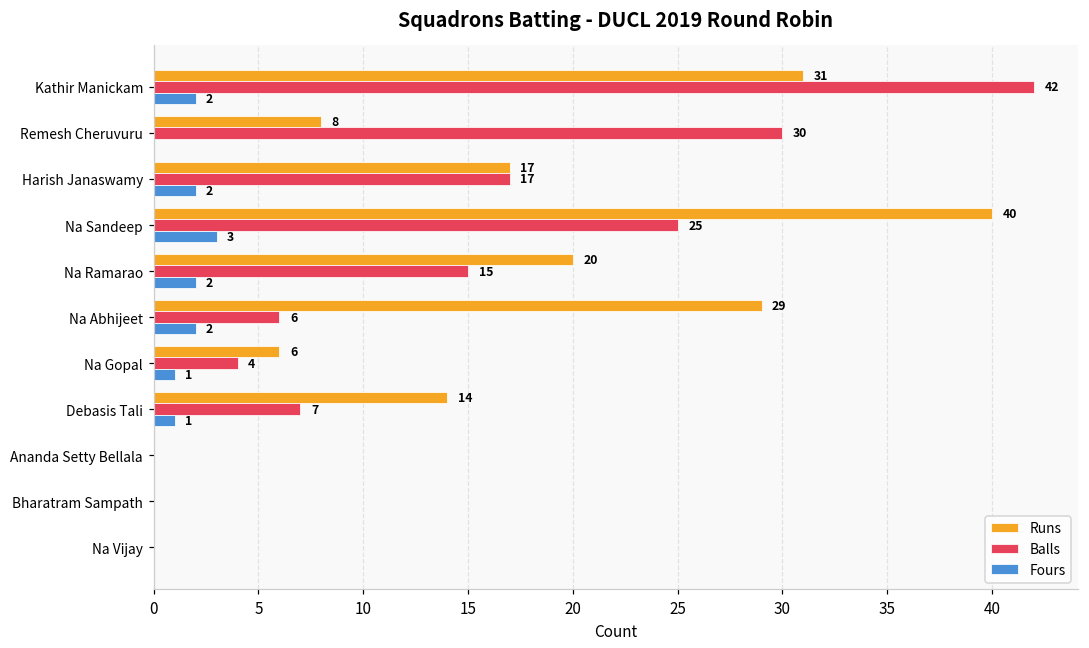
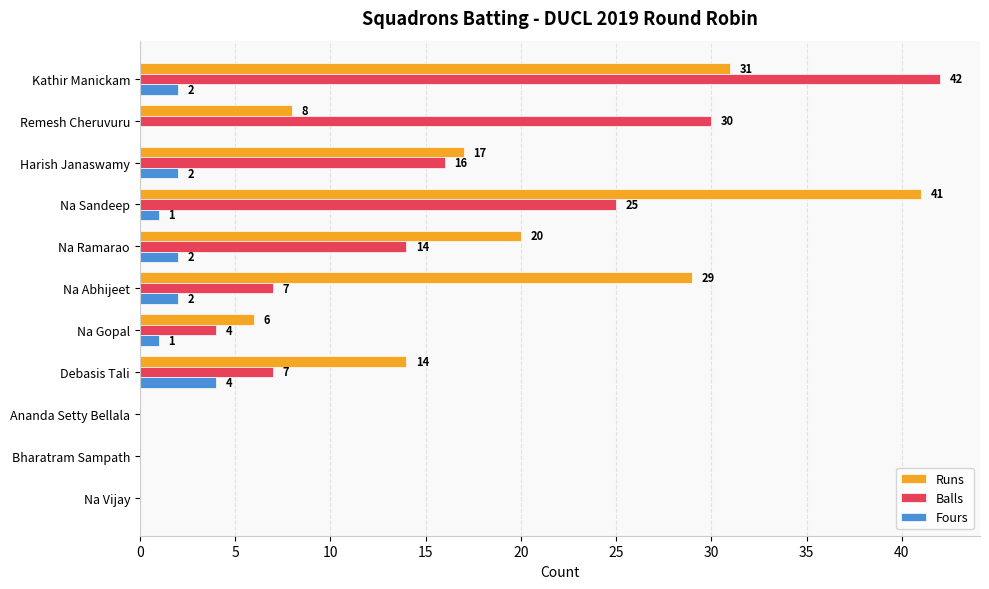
  {
    "Runs": {
      "Kathir Manickam": 31,
      "Remesh Cheruvuru": 8,
      "Harish Janaswamy": 17,
-     "Na Sandeep": 40,
+     "Na Sandeep": 41,
      "Na Ramarao": 20,
      "Na Abhijeet": 29,
      "Na Gopal": 6,
      "Debasis Tali": 14
    },
    "Balls": {
      "Kathir Manickam": 42,
      "Remesh Cheruvuru": 30,
-     "Harish Janaswamy": 17,
+     "Harish Janaswamy": 16,
      "Na Sandeep": 25,
-     "Na Ramarao": 15,
-     "Na Abhijeet": 6,
+     "Na Ramarao": 14,
+     "Na Abhijeet": 7,
      "Na Gopal": 4,
      "Debasis Tali": 7
    },
    "Fours": {
      "Kathir Manickam": 2,
      "Harish Janaswamy": 2,
-     "Na Sandeep": 3,
+     "Na Sandeep": 1,
      "Na Ramarao": 2,
      "Na Abhijeet": 2,
      "Na Gopal": 1,
-     "Debasis Tali": 1
+     "Debasis Tali": 4
    }
  }
